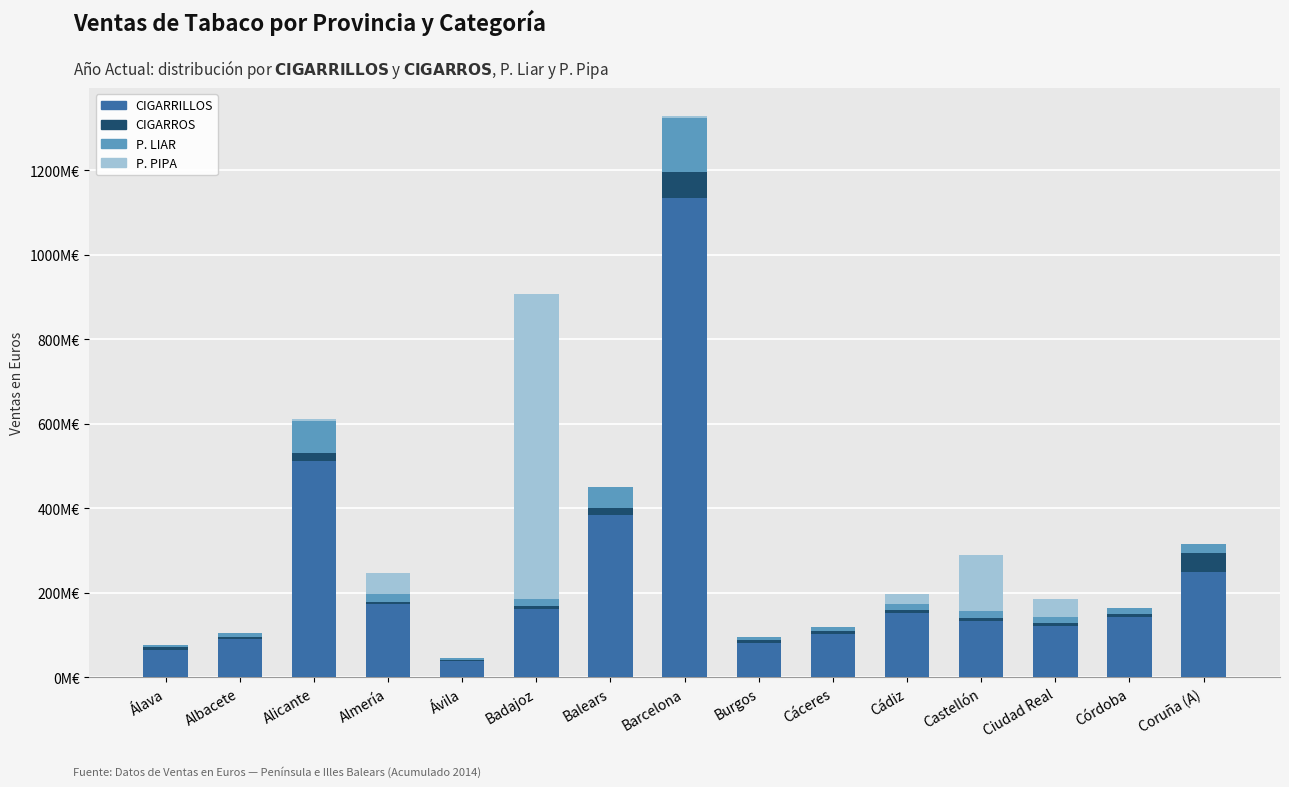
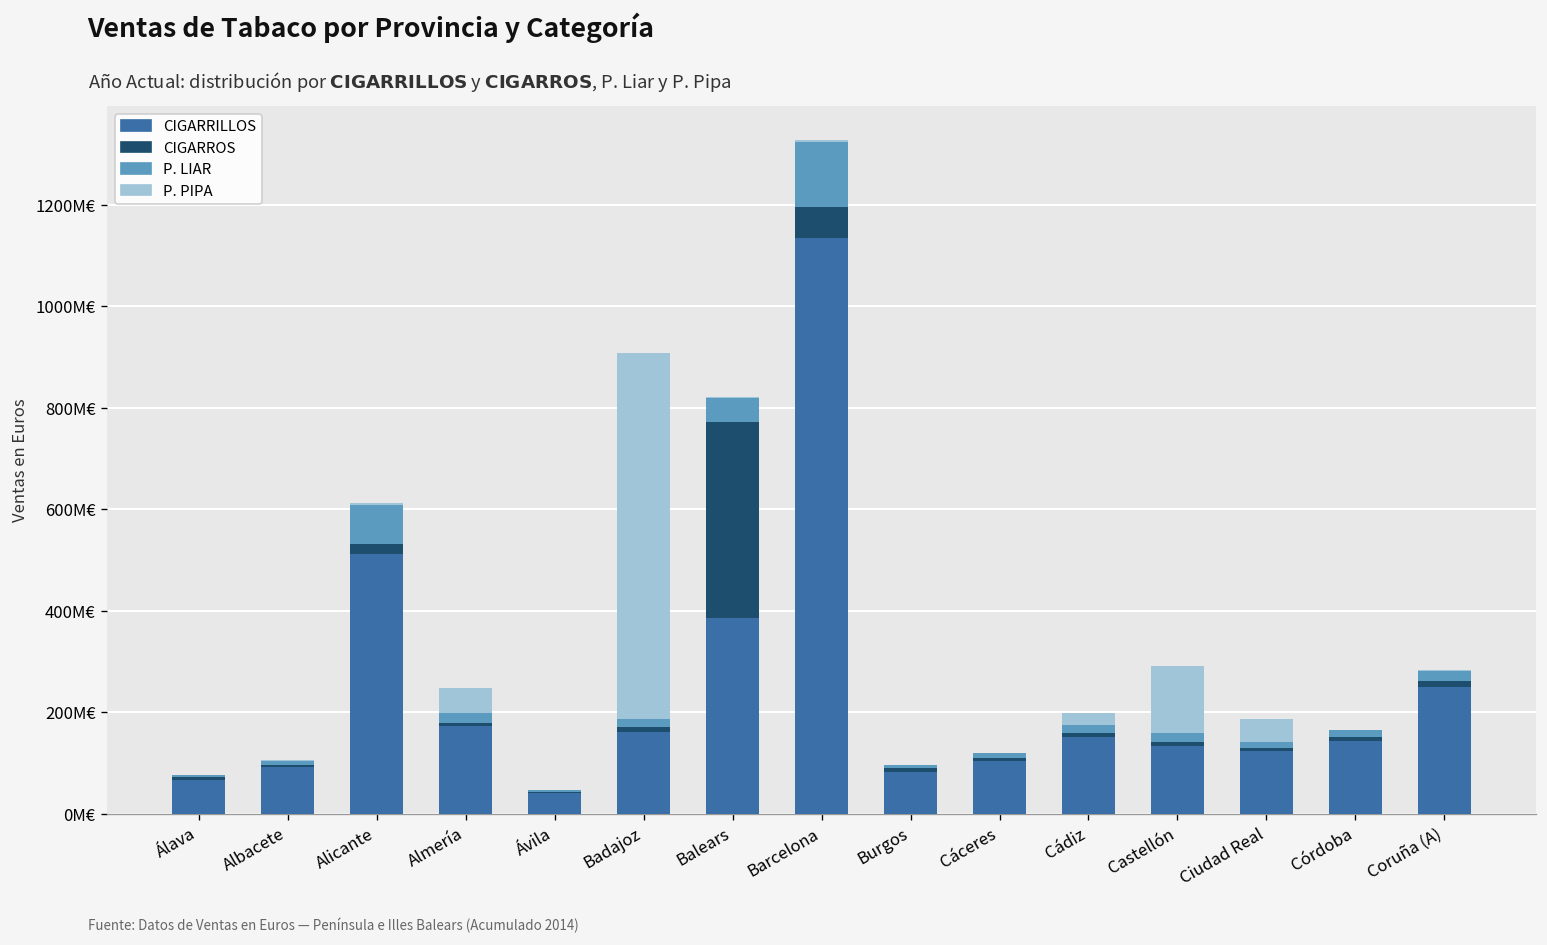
  {
    "CIGARROS": {
      "Álava": "10M€",
      "Alicante": "20M€",
      "Badajoz": "10M€",
-     "Balears": "20M€",
+     "Balears": "390M€",
      "Barcelona": "60M€",
      "Burgos": "10M€",
      "Cádiz": "10M€",
      "Castellón": "10M€",
      "Ciudad Real": "10M€",
      "Córdoba": "10M€",
-     "Coruña (A)": "50M€"
+     "Coruña (A)": "10M€"
    },
    "P. PIPA": {
      "Almería": "50M€",
      "Badajoz": "720M€",
      "Cádiz": "20M€",
      "Castellón": "130M€",
      "Ciudad Real": "40M€"
    }
  }
